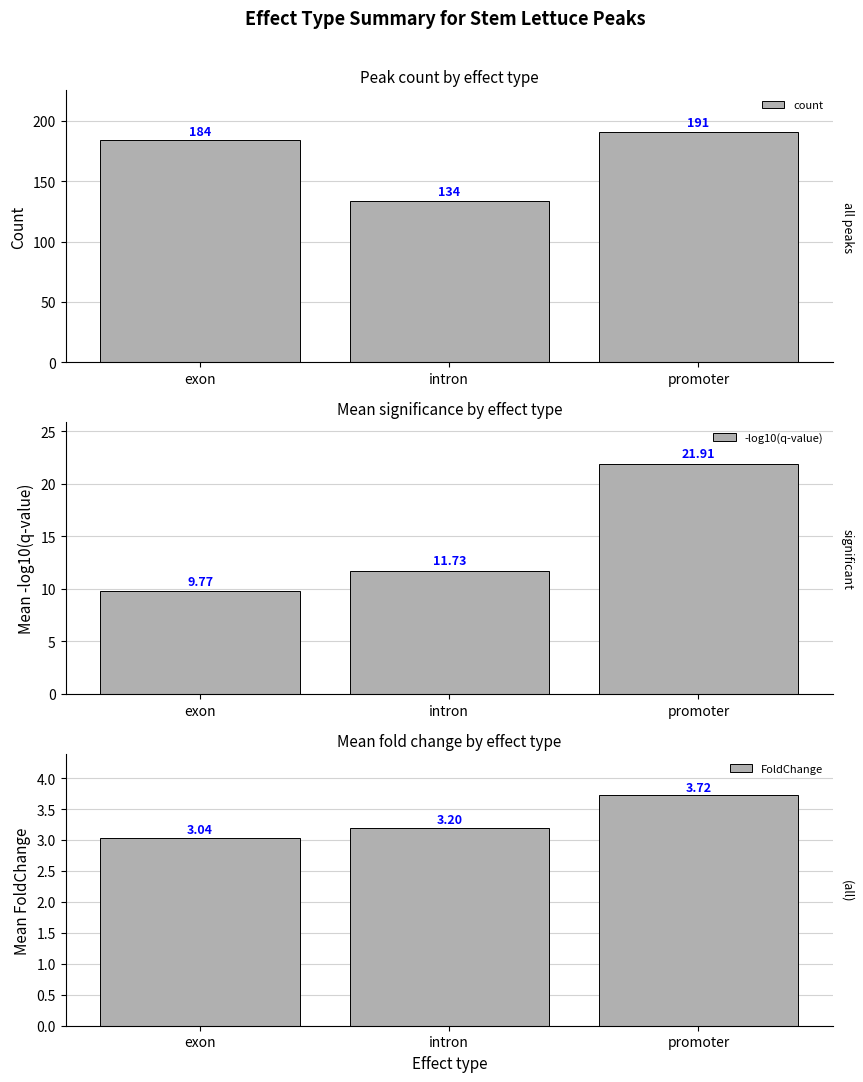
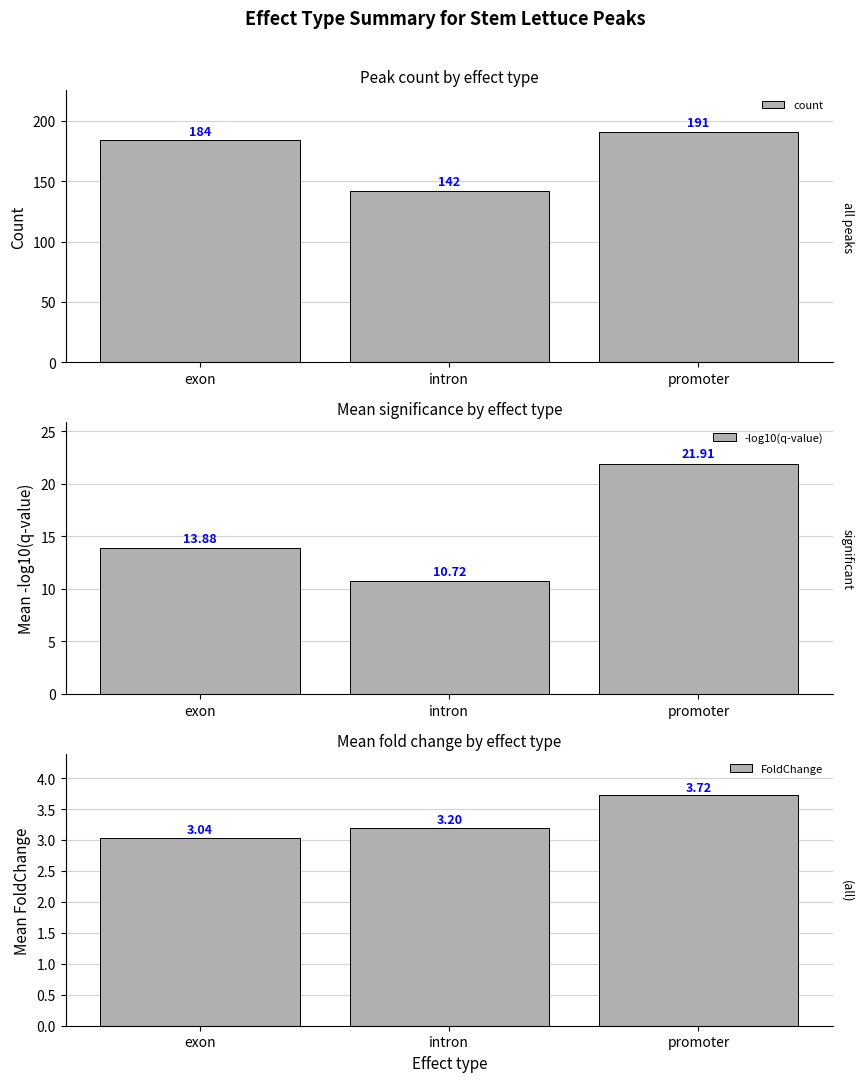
  {
    "Peak count by effect type": {
      "exon": 184,
-     "intron": 134,
+     "intron": 142,
      "promoter": 191
    },
    "Mean significance by effect type": {
-     "exon": 9.77,
-     "intron": 11.73,
+     "exon": 13.88,
+     "intron": 10.72,
      "promoter": 21.91
    },
    "Mean fold change by effect type": {
      "exon": 3.04,
      "intron": 3.20,
      "promoter": 3.72
    }
  }
